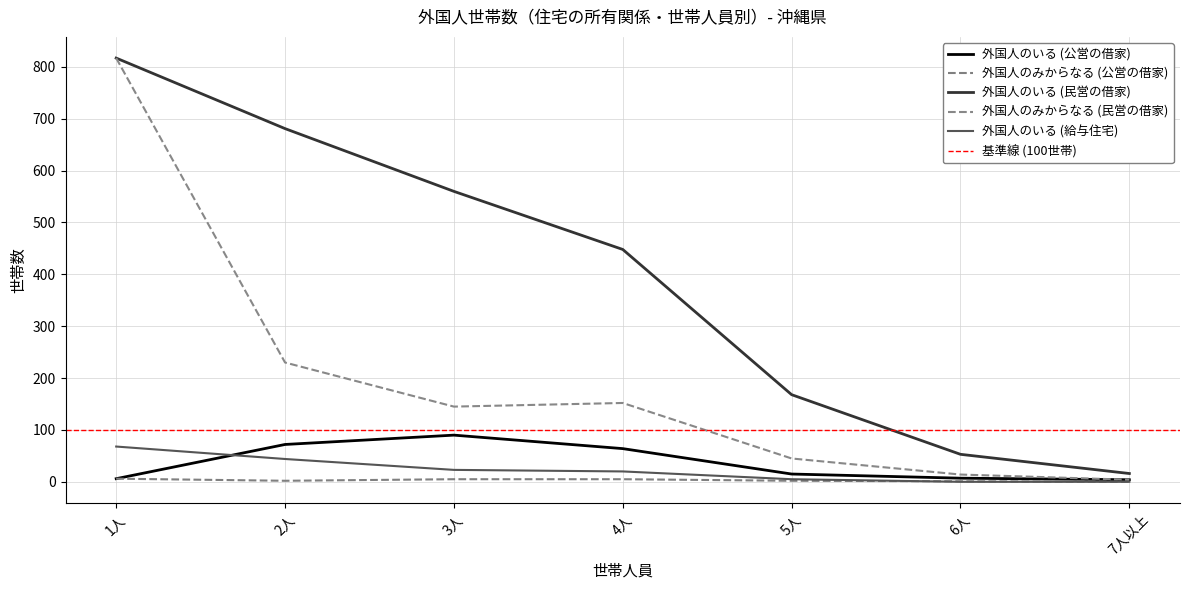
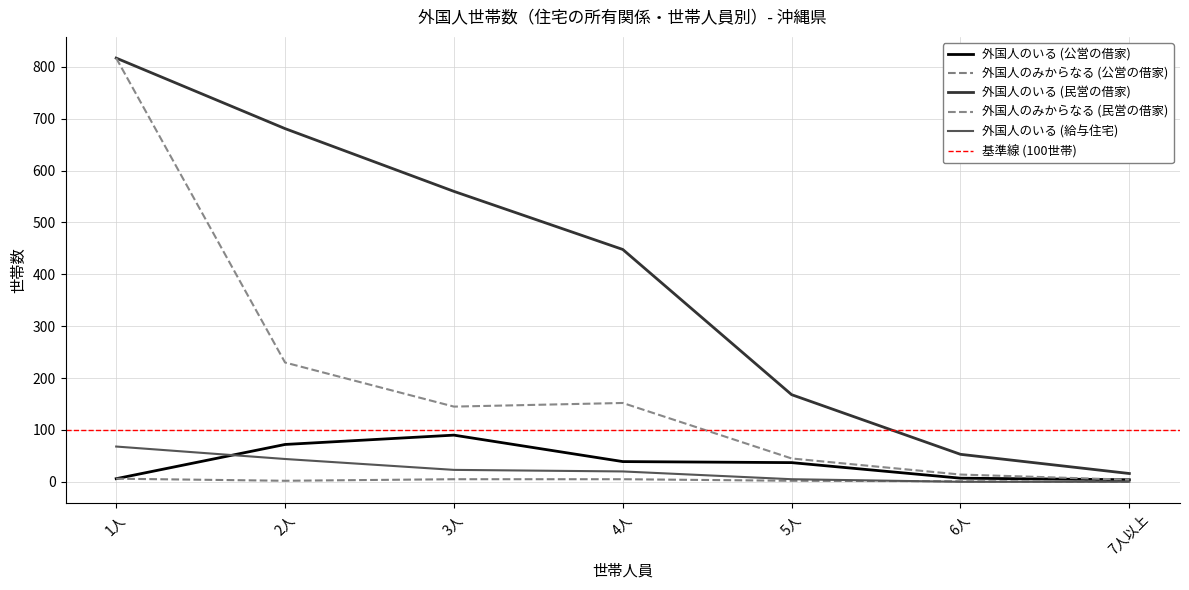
  {
    "外国人のいる (公営の借家)": {
      "2人": 70,
      "3人": 90,
-     "4人": 60,
-     "5人": 20,
+     "4人": 40,
+     "5人": 40,
      "6人": 10
    }
  }
